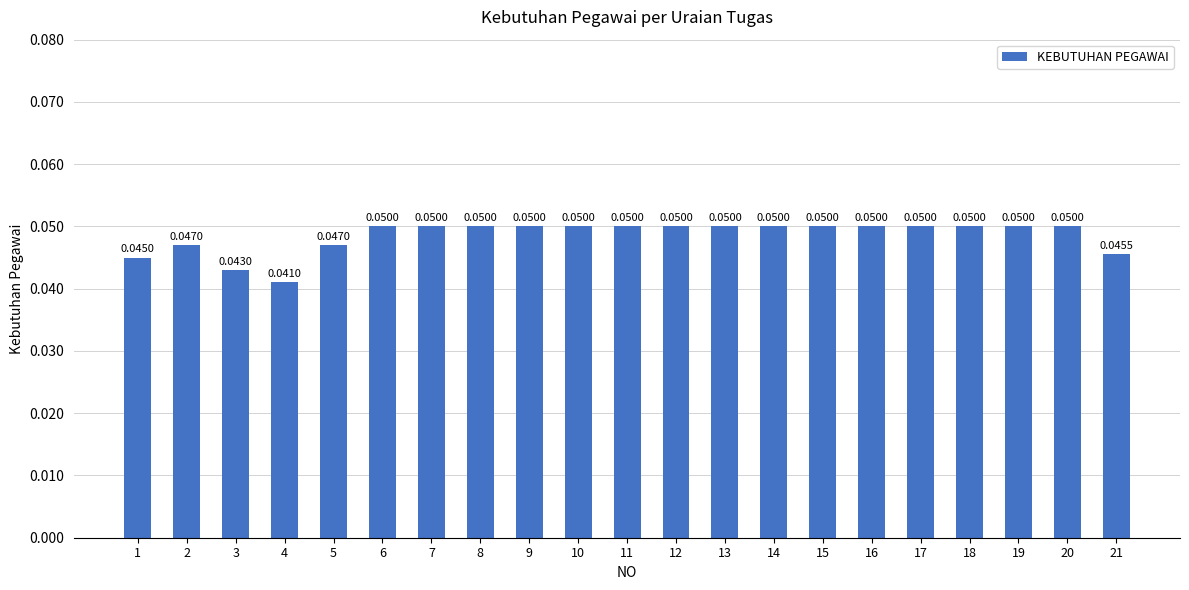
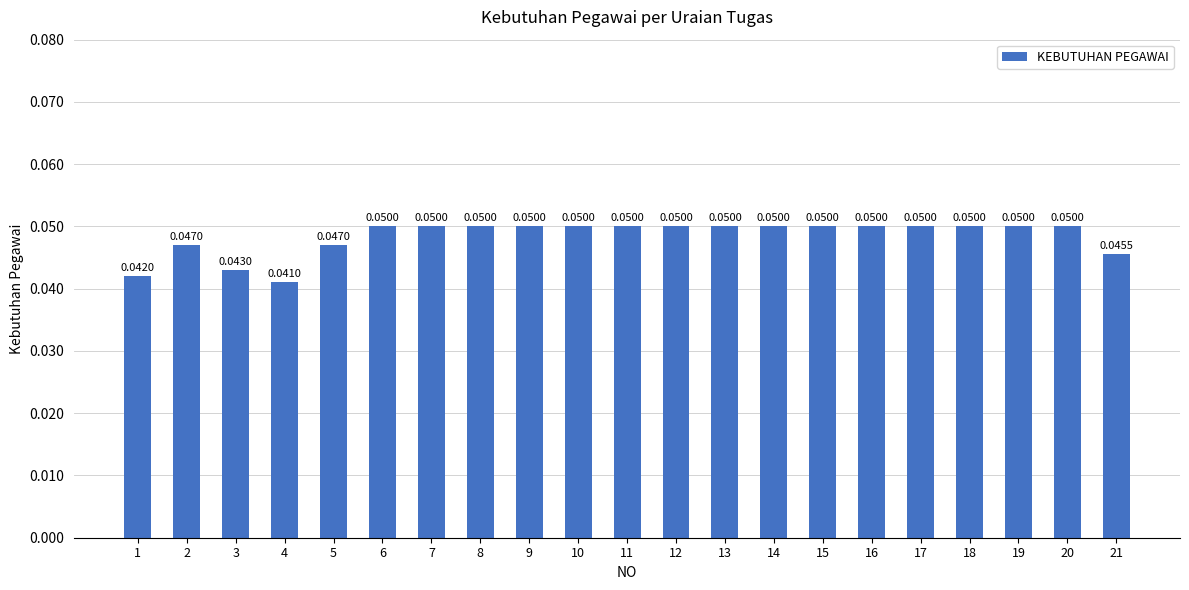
  {
-   "1": 0.0450,
+   "1": 0.0420,
    "2": 0.0470,
    "3": 0.0430,
    "4": 0.0410,
    "5": 0.0470,
    "6": 0.0500,
    "7": 0.0500,
    "8": 0.0500,
    "9": 0.0500,
    "10": 0.0500,
    "11": 0.0500,
    "12": 0.0500,
    "13": 0.0500,
    "14": 0.0500,
    "15": 0.0500,
    "16": 0.0500,
    "17": 0.0500,
    "18": 0.0500,
    "19": 0.0500,
    "20": 0.0500,
    "21": 0.0455
  }
